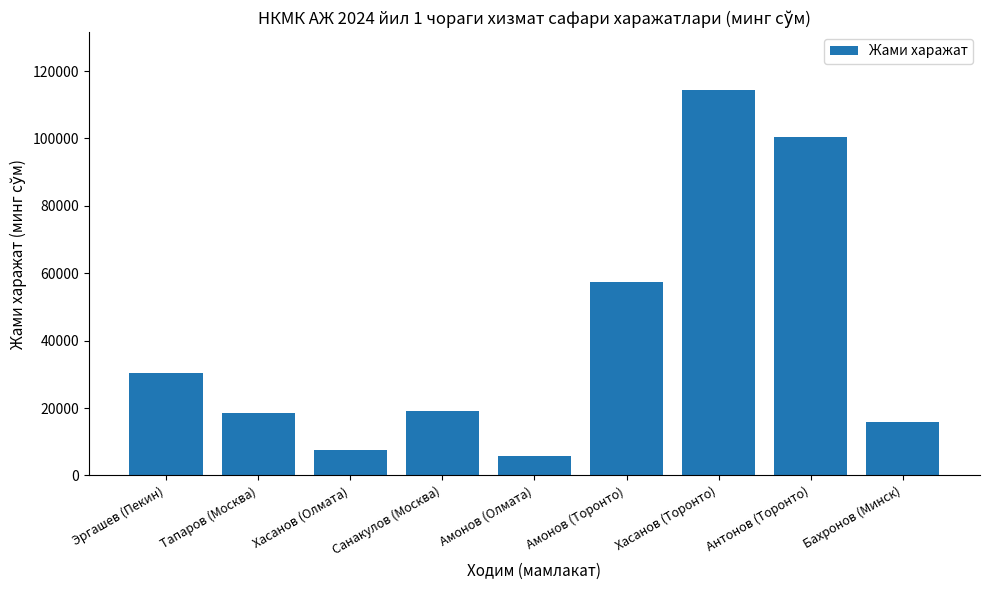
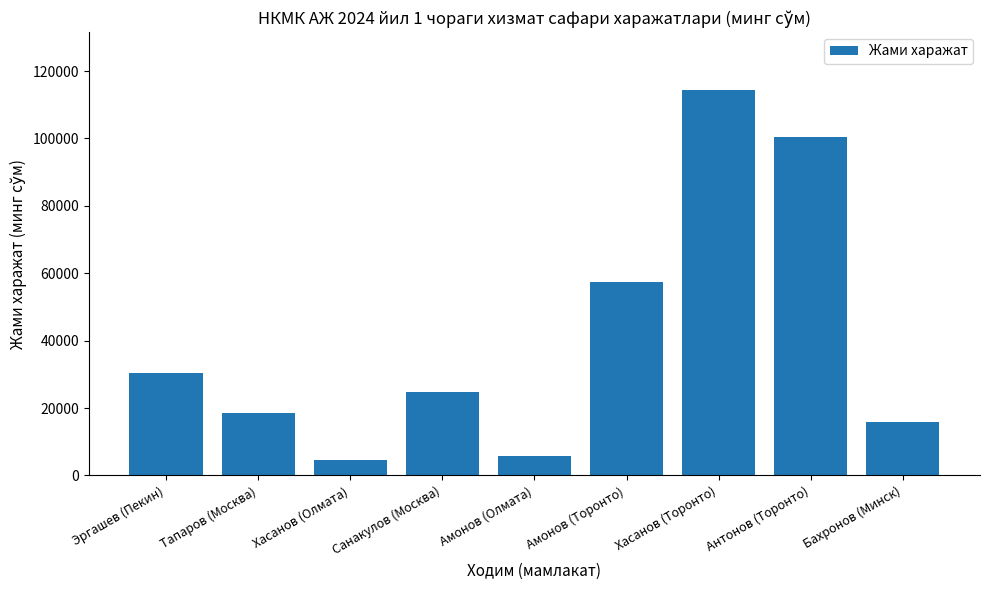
  {
    "Эргашев (Пекин)": 30000,
    "Тапаров (Москва)": 19000,
-   "Хасанов (Олмата)": 7000,
-   "Санакулов (Москва)": 19000,
+   "Хасанов (Олмата)": 4000,
+   "Санакулов (Москва)": 25000,
    "Амонов (Олмата)": 6000,
    "Амонов (Торонто)": 57000,
    "Хасанов (Торонто)": 114000,
    "Антонов (Торонто)": 100000,
    "Бахронов (Минск)": 16000
  }
